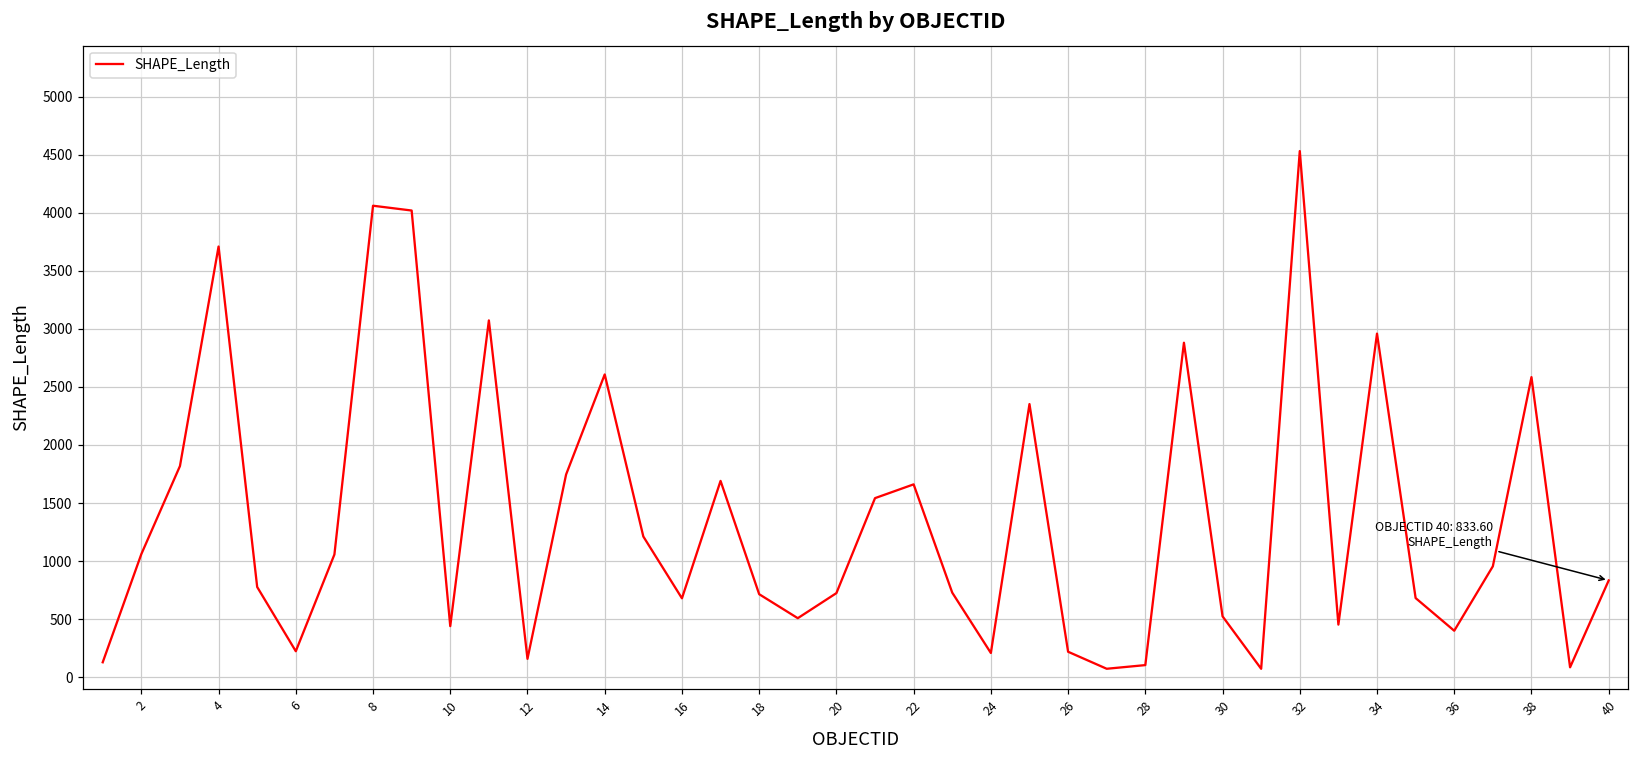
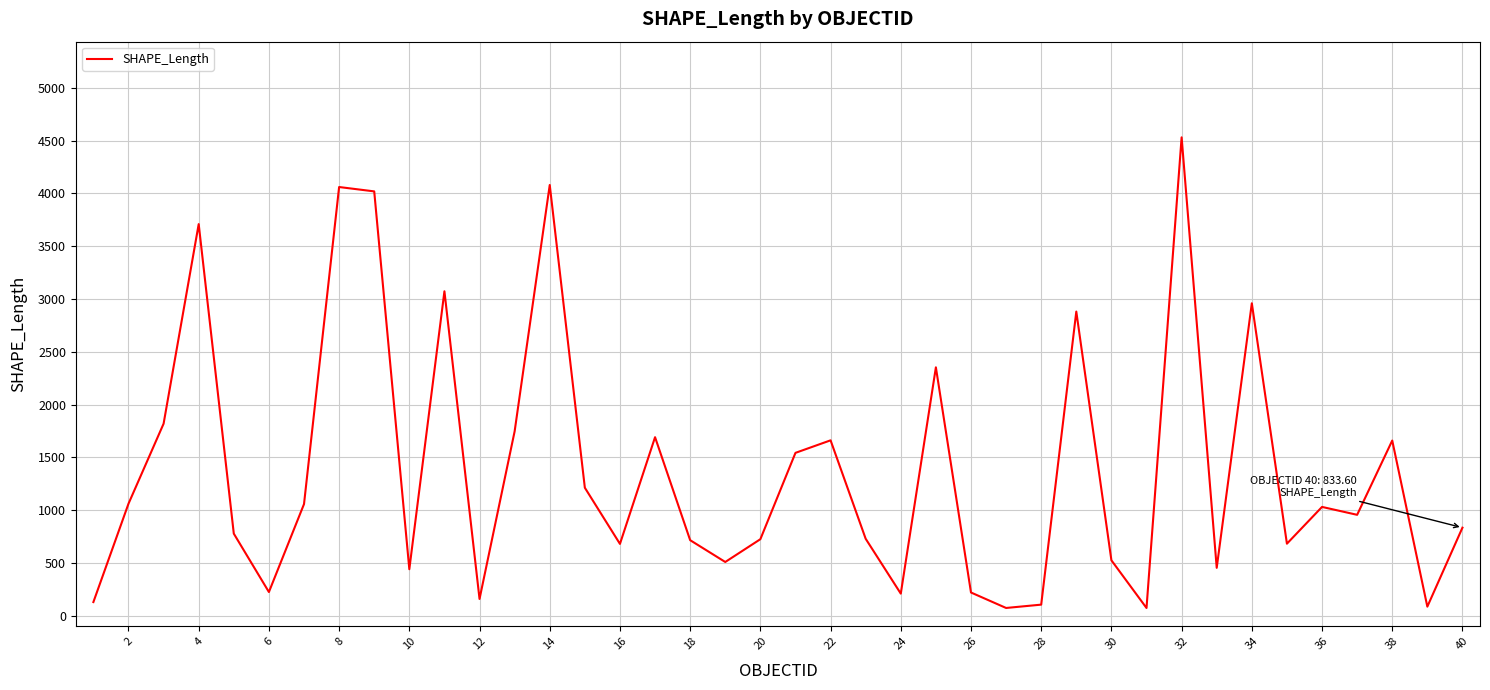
  {
    "2": 1060,
    "4": 3710,
    "6": 220,
    "8": 4060,
    "10": 440,
    "12": 160,
-   "14": 2610,
+   "14": 4080,
    "16": 680,
    "18": 720,
    "20": 720,
    "22": 1660,
    "24": 210,
    "26": 220,
    "28": 100,
    "30": 520,
    "32": 4530,
    "34": 2960,
-   "36": 400,
-   "38": 2580,
+   "36": 1030,
+   "38": 1660,
    "40": 830
  }
